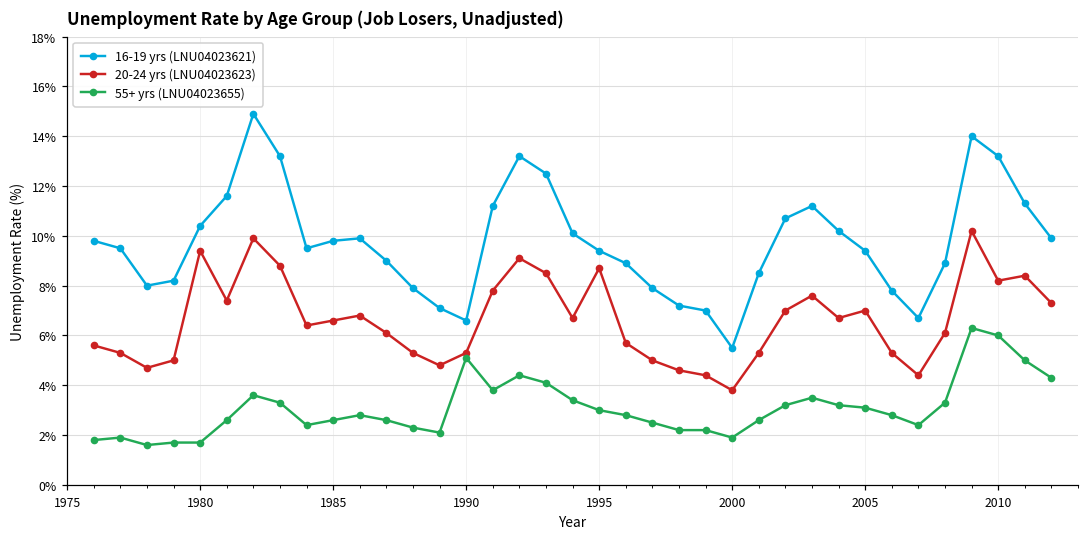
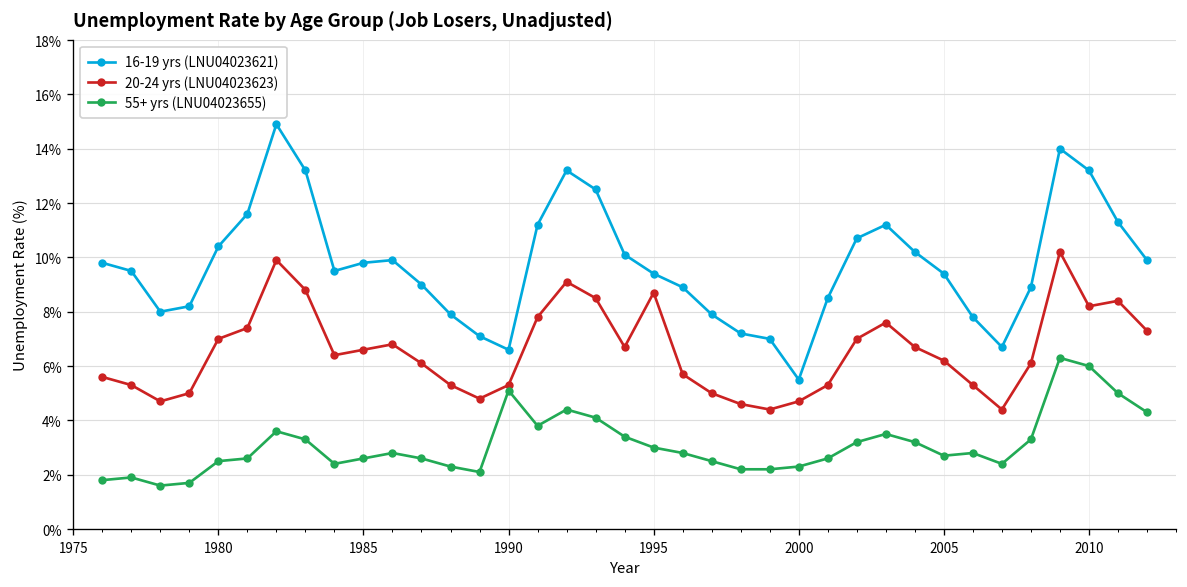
  {
    "16-19 yrs (LNU04023621)": {
      "1980": "10.4%",
      "1985": "9.8%",
      "1990": "6.6%",
      "1995": "9.4%",
      "2000": "5.5%",
      "2005": "9.4%",
      "2010": "13.2%"
    },
    "20-24 yrs (LNU04023623)": {
-     "1980": "9.4%",
+     "1980": "7.0%",
      "1985": "6.6%",
      "1990": "5.3%",
      "1995": "8.7%",
-     "2000": "3.8%",
-     "2005": "7.0%",
+     "2000": "4.7%",
+     "2005": "6.2%",
      "2010": "8.2%"
    },
    "55+ yrs (LNU04023655)": {
-     "1980": "1.7%",
+     "1980": "2.5%",
      "1985": "2.6%",
      "1990": "5.1%",
      "1995": "3.0%",
-     "2000": "1.9%",
-     "2005": "3.1%",
+     "2000": "2.3%",
+     "2005": "2.7%",
      "2010": "6.0%"
    }
  }
